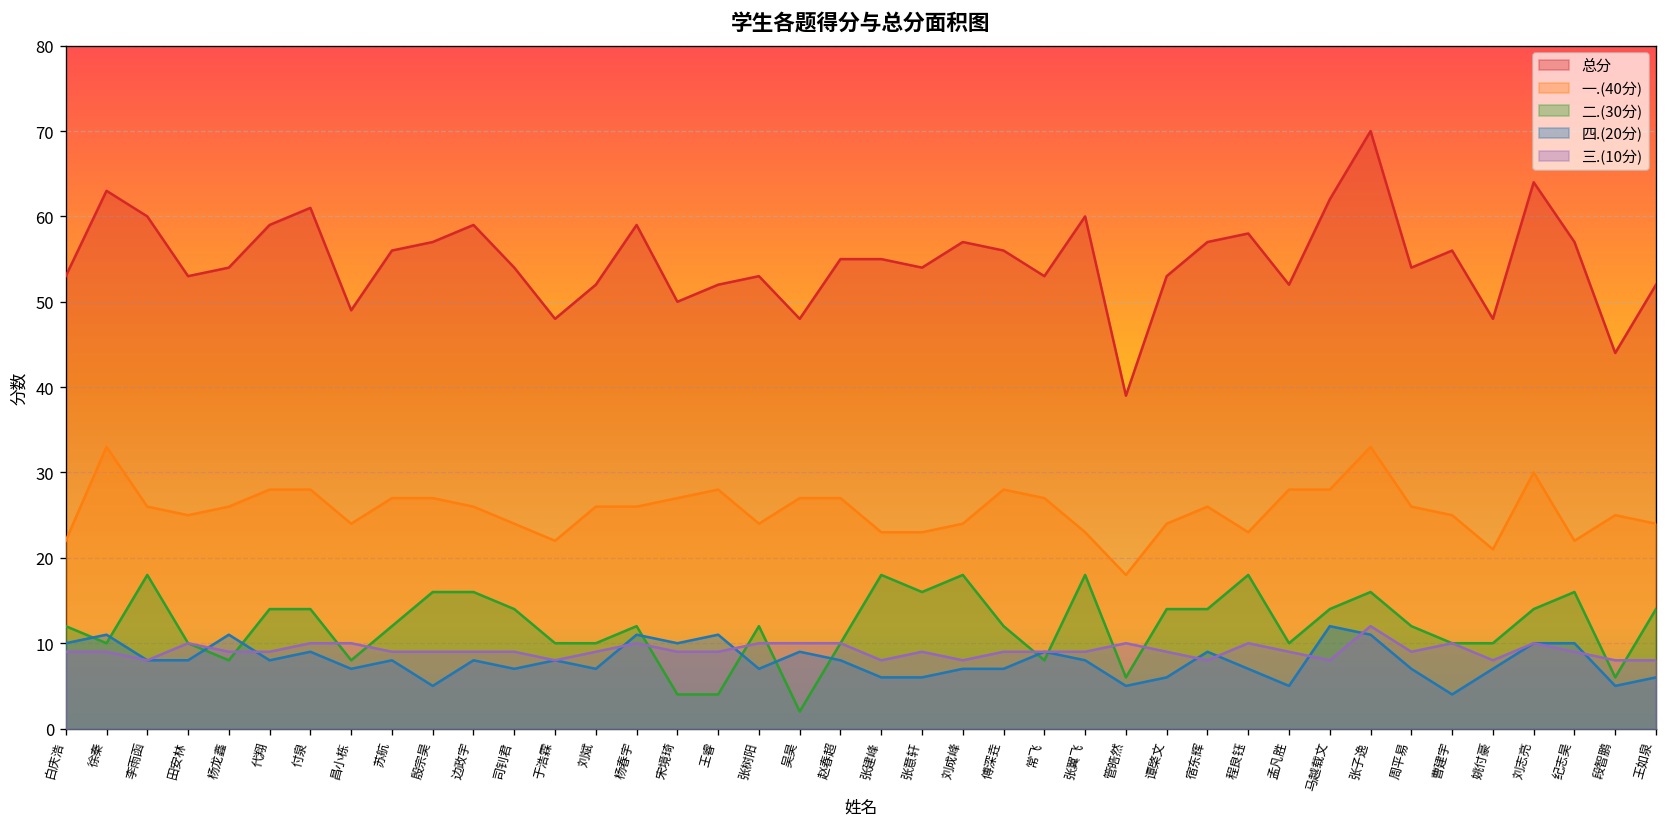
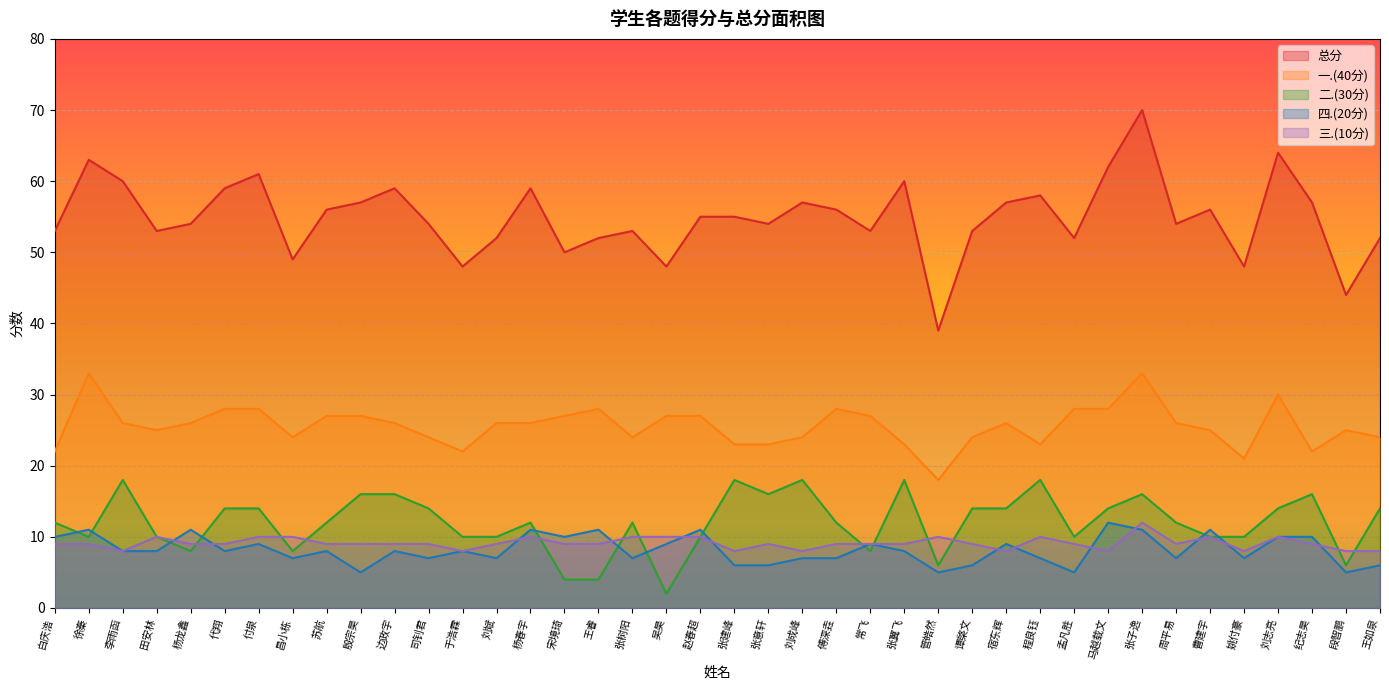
  {
    "二.(30分)": {
      "白庆浩": 12,
      "徐秦": 10,
      "李雨函": 18,
      "杨龙鑫": 8,
      "代翔": 14,
      "付泉": 14,
      "昌小栋": 8,
      "苏航": 12,
      "殷宗昊": 16,
      "边政宇": 16,
      "司钊君": 14,
      "于浩霖": 10,
      "刘斌": 10,
      "杨春宇": 12,
      "宋境琦": 4,
      "王睿": 4,
      "张树阳": 12,
      "吴昊": 2,
      "张建峰": 18,
      "张意轩": 16,
      "刘成峰": 18,
      "傅深垚": 12,
      "常飞": 8,
      "张翼飞": 18,
      "管皓然": 6,
      "谭棨文": 14,
      "宿东辉": 14,
      "程良钰": 18,
      "孟凡胜": 10,
      "马越载文": 14,
      "张子逸": 16,
      "周平易": 12,
      "姚付豪": 10,
      "刘志亮": 14,
      "纪志昊": 16,
      "段智鹏": 6,
      "王如泉": 14
    },
    "四.(20分)": {
      "白庆浩": 10,
      "徐秦": 11,
      "田安林": 8,
      "杨龙鑫": 11,
      "代翔": 8,
      "付泉": 9,
      "昌小栋": 7,
      "苏航": 8,
      "殷宗昊": 5,
      "边政宇": 8,
      "司钊君": 7,
      "刘斌": 7,
      "杨春宇": 11,
      "宋境琦": 10,
      "王睿": 11,
      "张树阳": 7,
      "吴昊": 9,
-     "赵春超": 8,
+     "赵春超": 11,
      "张建峰": 6,
      "张意轩": 6,
      "刘成峰": 7,
      "傅深垚": 7,
      "张翼飞": 8,
      "管皓然": 5,
      "谭棨文": 6,
      "宿东辉": 9,
      "程良钰": 7,
      "孟凡胜": 5,
      "马越载文": 12,
      "张子逸": 11,
      "周平易": 7,
-     "曹建宇": 4,
+     "曹建宇": 11,
      "姚付豪": 7,
      "纪志昊": 10,
      "段智鹏": 5,
      "王如泉": 6
    },
    "三.(10分)": {
      "白庆浩": 9,
      "徐秦": 9,
      "杨龙鑫": 9,
      "代翔": 9,
      "付泉": 10,
      "昌小栋": 10,
      "苏航": 9,
      "殷宗昊": 9,
      "边政宇": 9,
      "司钊君": 9,
      "刘斌": 9,
      "杨春宇": 10,
      "宋境琦": 9,
      "王睿": 9,
      "张树阳": 10,
      "吴昊": 10,
      "张建峰": 8,
      "张意轩": 9,
      "刘成峰": 8,
      "傅深垚": 9,
      "张翼飞": 9,
      "管皓然": 10,
      "谭棨文": 9,
      "宿东辉": 8,
      "程良钰": 10,
      "孟凡胜": 9,
      "马越载文": 8,
      "张子逸": 12,
      "周平易": 9,
      "姚付豪": 8,
      "纪志昊": 9,
      "段智鹏": 8,
      "王如泉": 8
    }
  }
